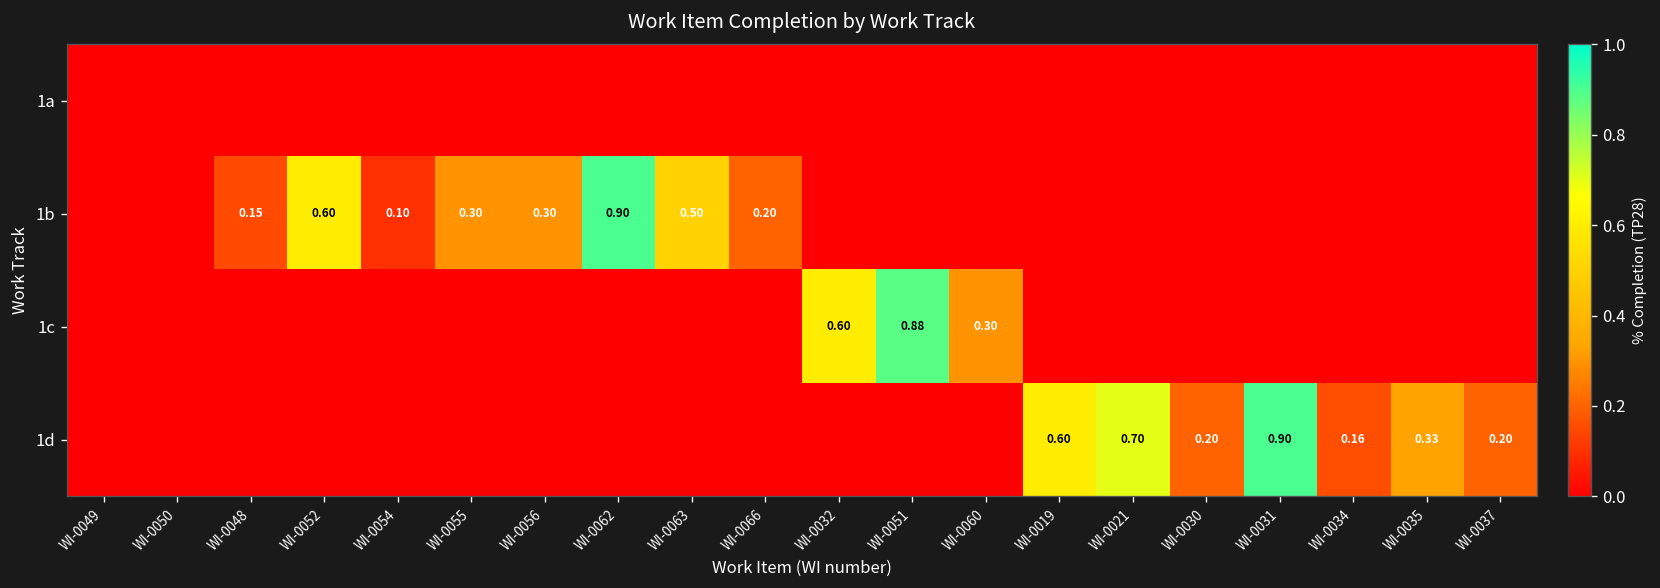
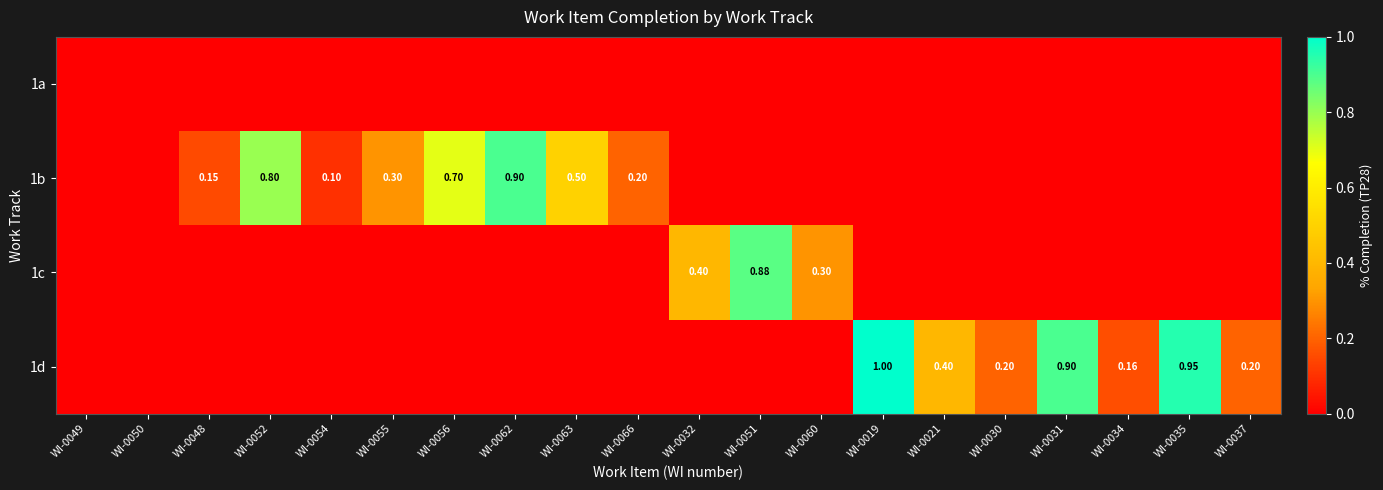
  {
    "1b": {
      "WI-0048": 0.15,
-     "WI-0052": 0.60,
+     "WI-0052": 0.80,
      "WI-0054": 0.10,
      "WI-0055": 0.30,
-     "WI-0056": 0.30,
+     "WI-0056": 0.70,
      "WI-0062": 0.90,
      "WI-0063": 0.50,
      "WI-0066": 0.20
    },
    "1c": {
-     "WI-0032": 0.60,
+     "WI-0032": 0.40,
      "WI-0051": 0.88,
      "WI-0060": 0.30
    },
    "1d": {
-     "WI-0019": 0.60,
-     "WI-0021": 0.70,
+     "WI-0019": 1.00,
+     "WI-0021": 0.40,
      "WI-0030": 0.20,
      "WI-0031": 0.90,
      "WI-0034": 0.16,
-     "WI-0035": 0.33,
+     "WI-0035": 0.95,
      "WI-0037": 0.20
    }
  }
